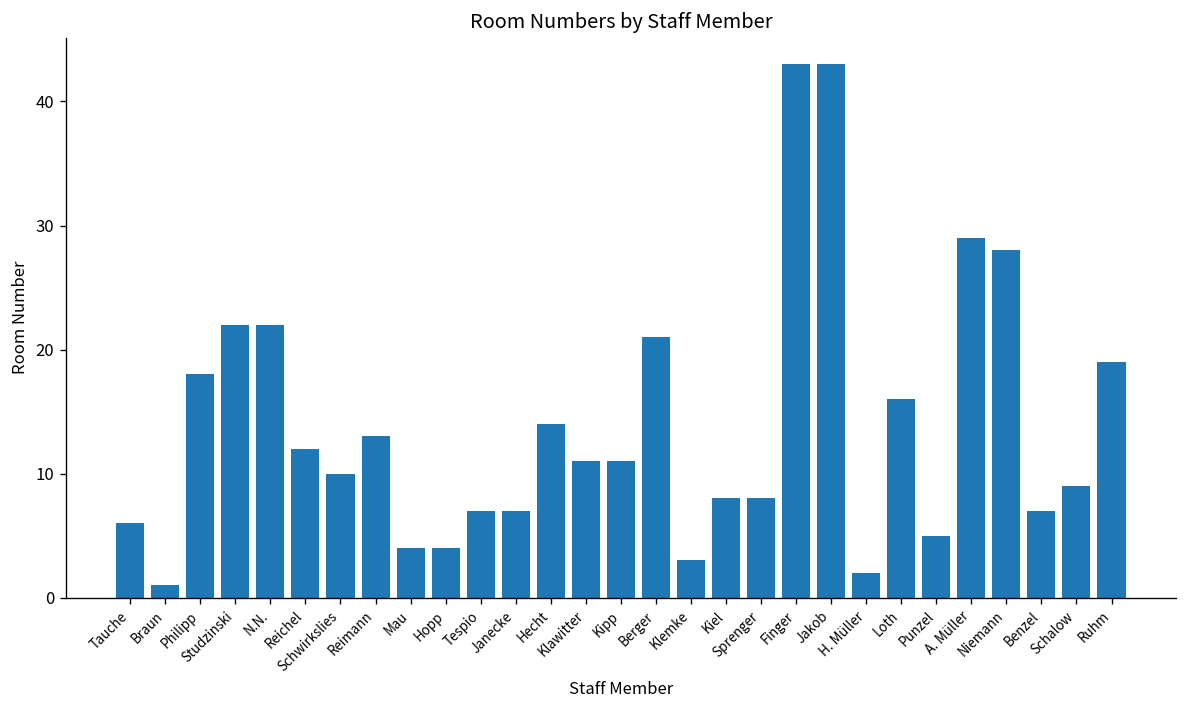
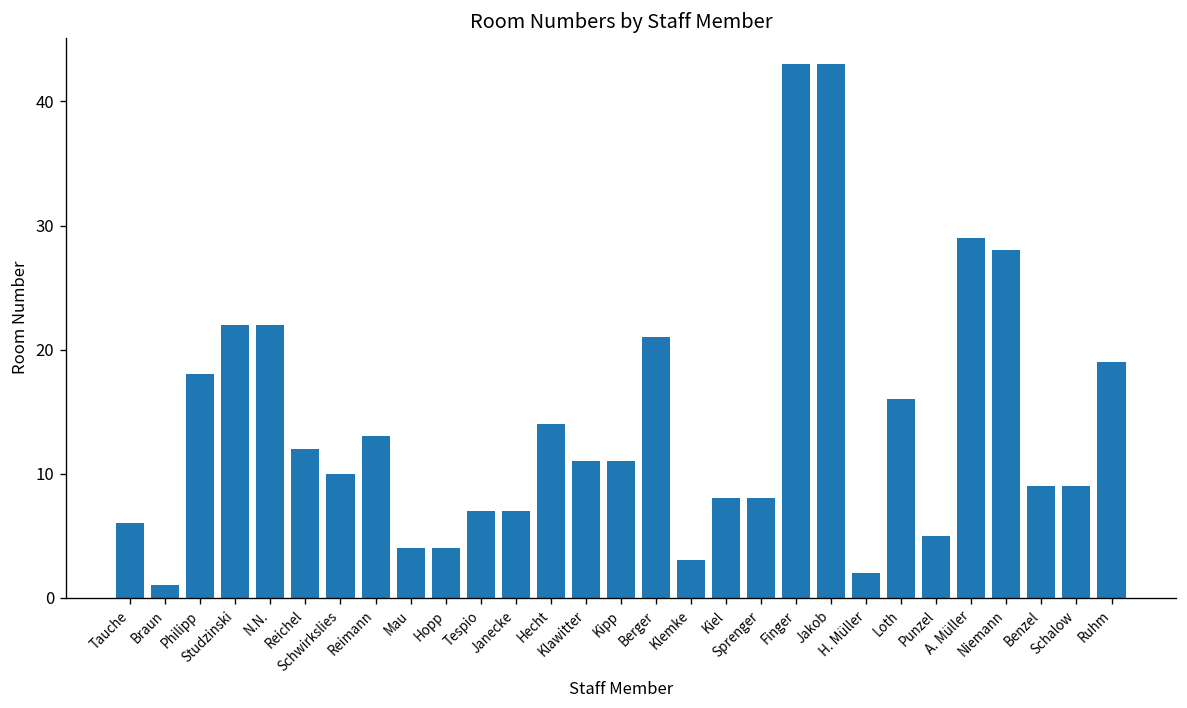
  {
    "Tauche": 6,
    "Braun": 1,
    "Philipp": 18,
    "Studzinski": 22,
    "N.N.": 22,
    "Reichel": 12,
    "Schwirkslies": 10,
    "Reimann": 13,
    "Mau": 4,
    "Hopp": 4,
    "Tespio": 7,
    "Janecke": 7,
    "Hecht": 14,
    "Klawitter": 11,
    "Kipp": 11,
    "Berger": 21,
    "Klemke": 3,
    "Kiel": 8,
    "Sprenger": 8,
    "Finger": 43,
    "Jakob": 43,
    "H. Müller": 2,
    "Loth": 16,
    "Punzel": 5,
    "A. Müller": 29,
    "Niemann": 28,
-   "Benzel": 7,
+   "Benzel": 9,
    "Schalow": 9,
    "Ruhm": 19
  }
